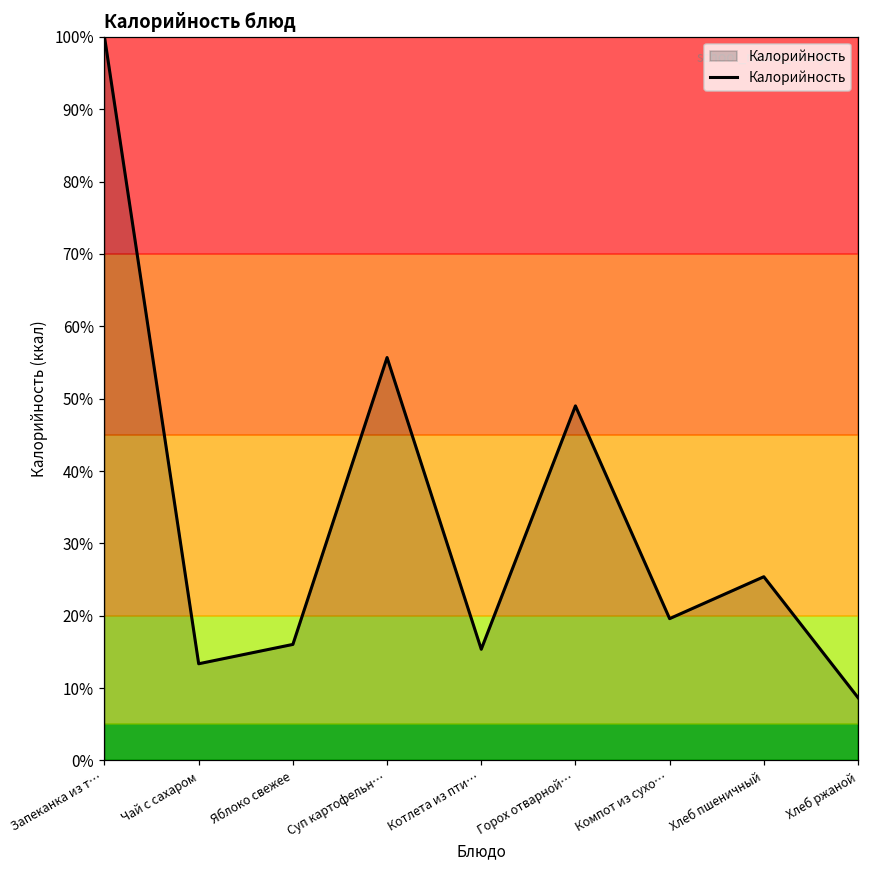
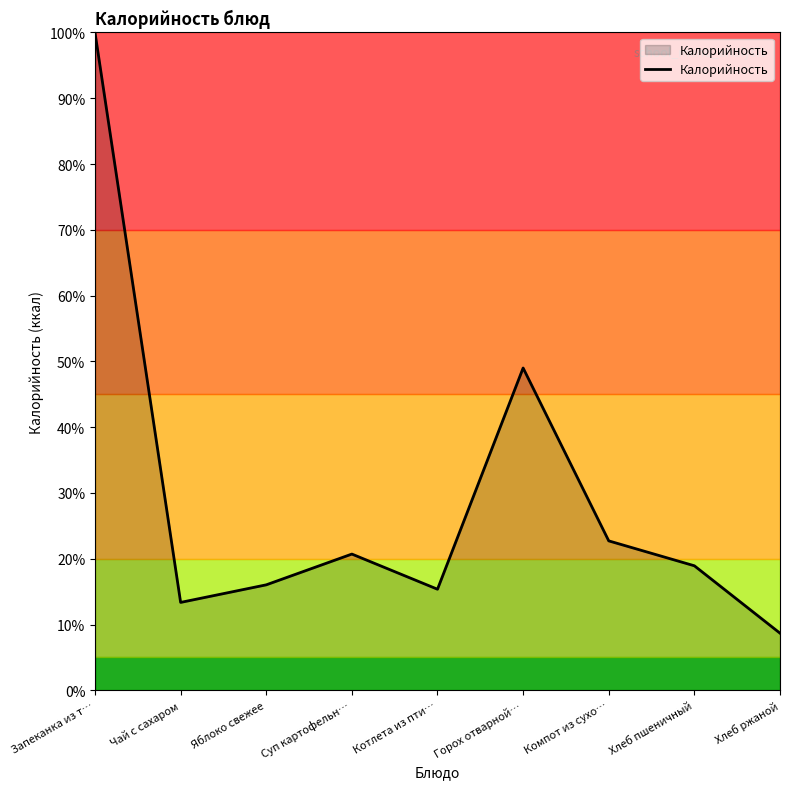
  {
    "Запеканка из т…": "100%",
    "Чай с сахаром": "13%",
    "Яблоко свежее": "16%",
-   "Суп картофельн…": "56%",
+   "Суп картофельн…": "21%",
    "Котлета из пти…": "15%",
    "Горох отварной…": "49%",
-   "Компот из сухо…": "20%",
-   "Хлеб пшеничный": "25%",
+   "Компот из сухо…": "23%",
+   "Хлеб пшеничный": "19%",
    "Хлеб ржаной": "9%"
  }
